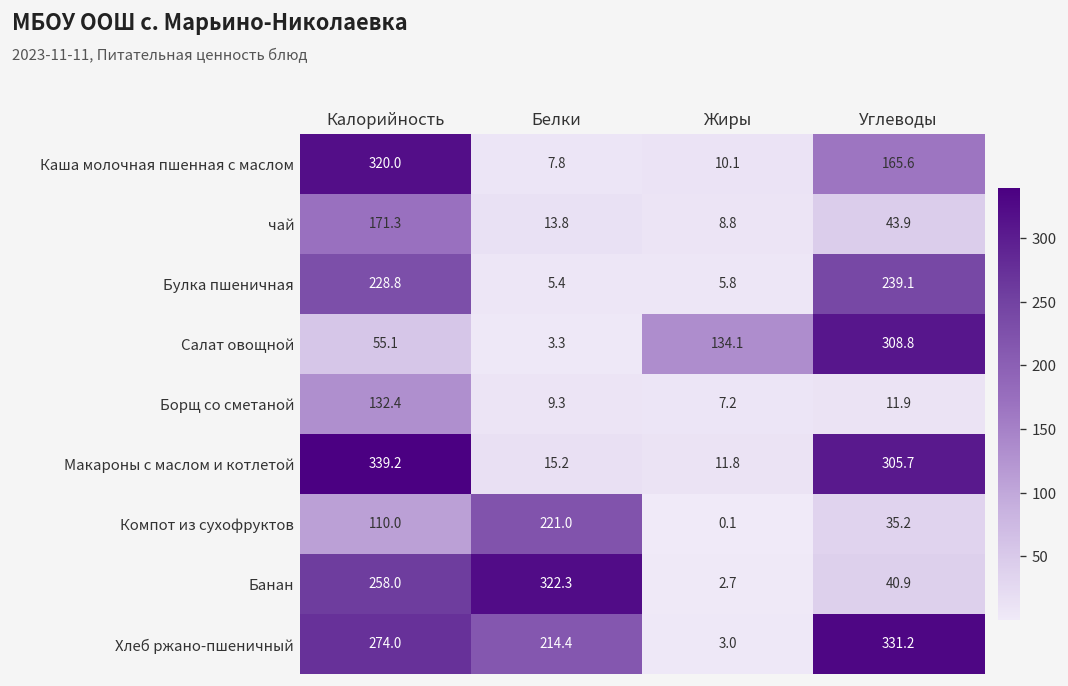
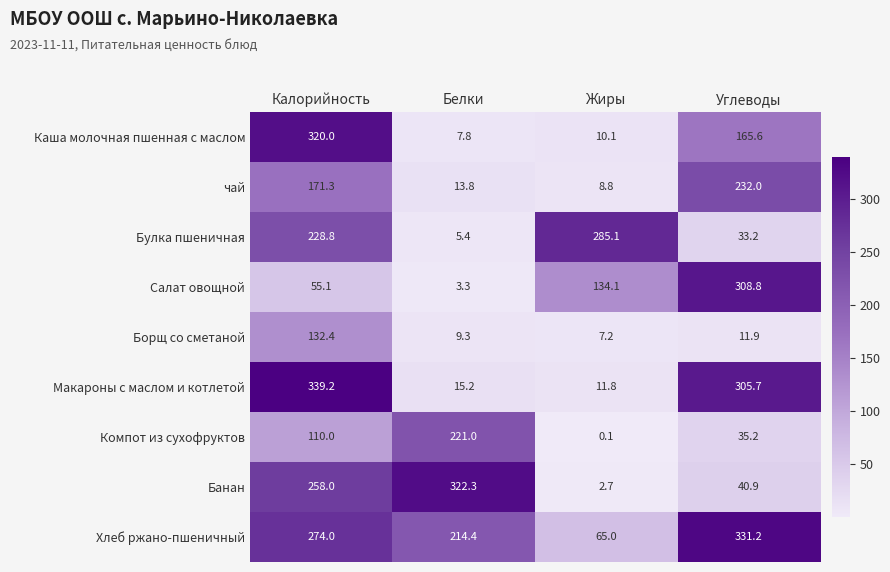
  {
    "Каша молочная пшенная с маслом": {
      "Калорийность": 320.0,
      "Белки": 7.8,
      "Жиры": 10.1,
      "Углеводы": 165.6
    },
    "чай": {
      "Калорийность": 171.3,
      "Белки": 13.8,
      "Жиры": 8.8,
-     "Углеводы": 43.9
+     "Углеводы": 232.0
    },
    "Булка пшеничная": {
      "Калорийность": 228.8,
      "Белки": 5.4,
-     "Жиры": 5.8,
-     "Углеводы": 239.1
+     "Жиры": 285.1,
+     "Углеводы": 33.2
    },
    "Салат овощной": {
      "Калорийность": 55.1,
      "Белки": 3.3,
      "Жиры": 134.1,
      "Углеводы": 308.8
    },
    "Борщ со сметаной": {
      "Калорийность": 132.4,
      "Белки": 9.3,
      "Жиры": 7.2,
      "Углеводы": 11.9
    },
    "Макароны с маслом и котлетой": {
      "Калорийность": 339.2,
      "Белки": 15.2,
      "Жиры": 11.8,
      "Углеводы": 305.7
    },
    "Компот из сухофруктов": {
      "Калорийность": 110.0,
      "Белки": 221.0,
      "Жиры": 0.1,
      "Углеводы": 35.2
    },
    "Банан": {
      "Калорийность": 258.0,
      "Белки": 322.3,
      "Жиры": 2.7,
      "Углеводы": 40.9
    },
    "Хлеб ржано-пшеничный": {
      "Калорийность": 274.0,
      "Белки": 214.4,
-     "Жиры": 3.0,
+     "Жиры": 65.0,
      "Углеводы": 331.2
    }
  }
